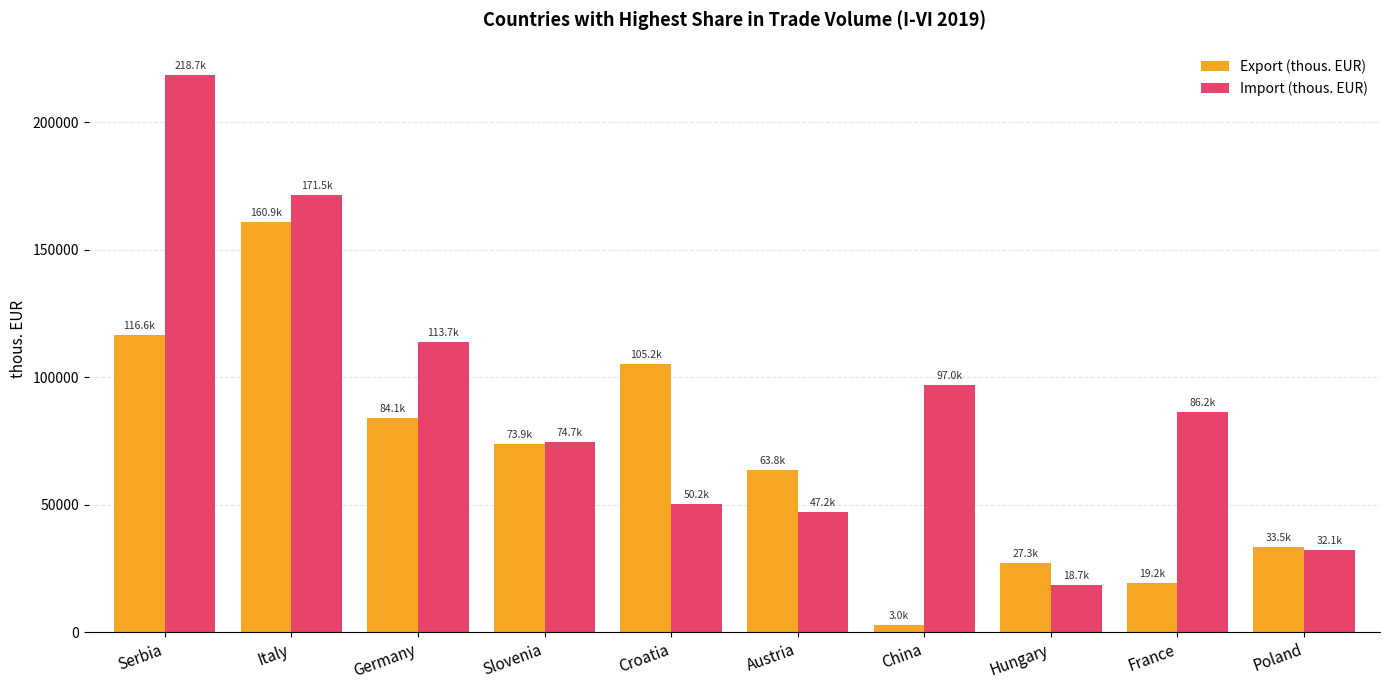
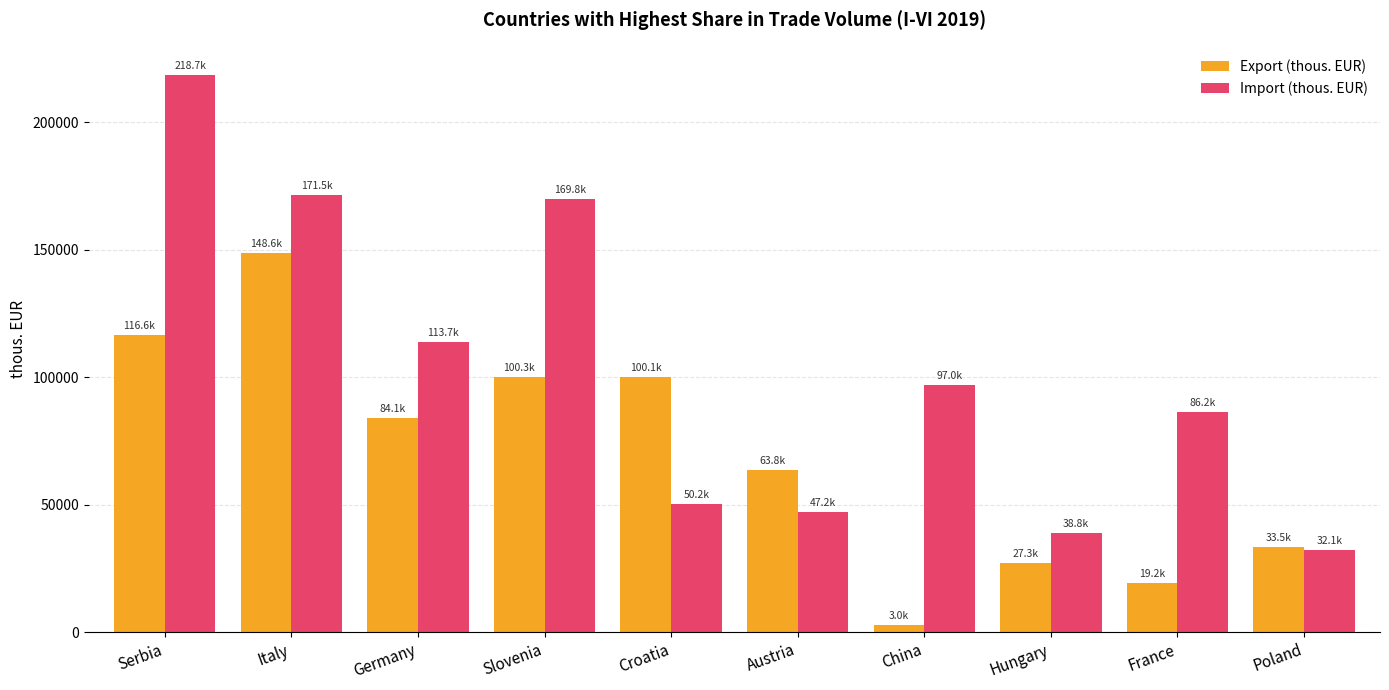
  {
    "Export (thous. EUR)": {
      "Serbia": "116.6k",
-     "Italy": "160.9k",
+     "Italy": "148.6k",
      "Germany": "84.1k",
-     "Slovenia": "73.9k",
-     "Croatia": "105.2k",
+     "Slovenia": "100.3k",
+     "Croatia": "100.1k",
      "Austria": "63.8k",
      "China": "3.0k",
      "Hungary": "27.3k",
      "France": "19.2k",
      "Poland": "33.5k"
    },
    "Import (thous. EUR)": {
      "Serbia": "218.7k",
      "Italy": "171.5k",
      "Germany": "113.7k",
-     "Slovenia": "74.7k",
+     "Slovenia": "169.8k",
      "Croatia": "50.2k",
      "Austria": "47.2k",
      "China": "97.0k",
-     "Hungary": "18.7k",
+     "Hungary": "38.8k",
      "France": "86.2k",
      "Poland": "32.1k"
    }
  }
